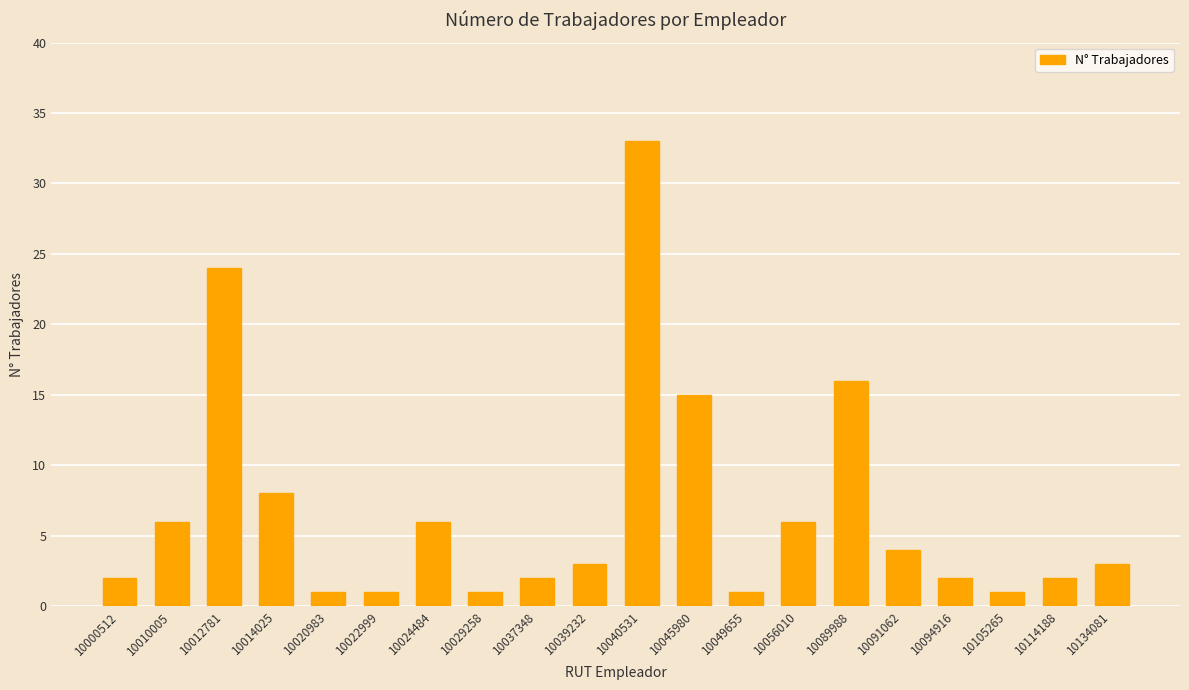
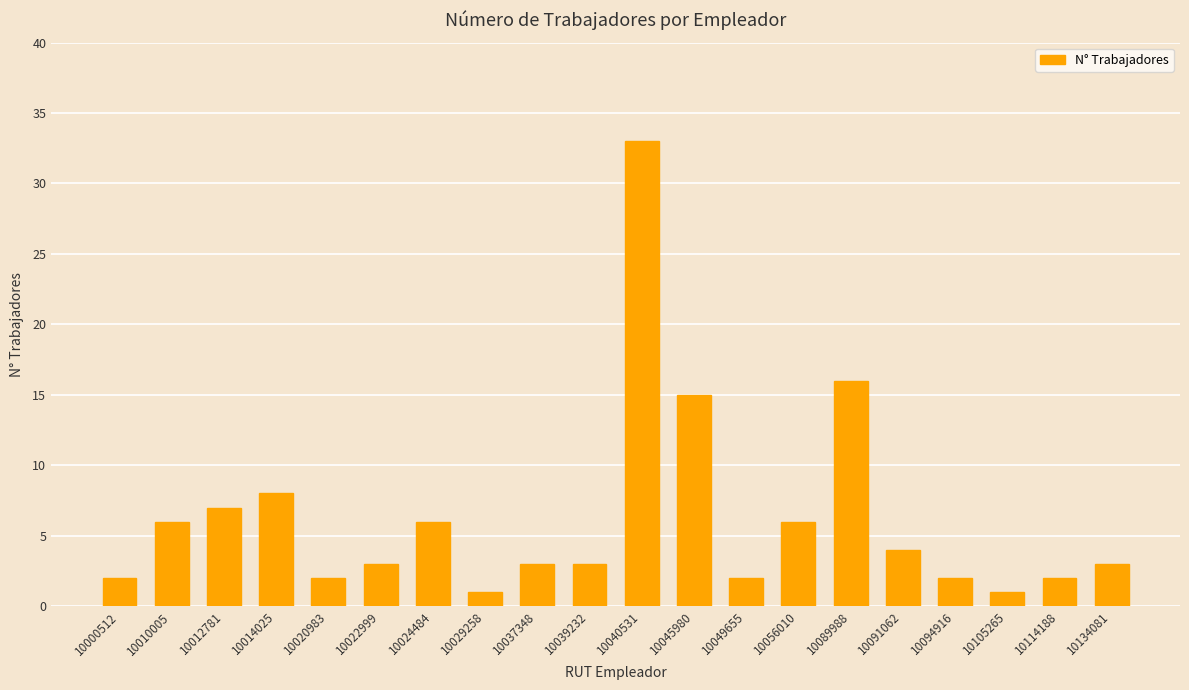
  {
    "10000512": 2,
    "10010005": 6,
-   "10012781": 24,
+   "10012781": 7,
    "10014025": 8,
-   "10020983": 1,
-   "10022999": 1,
+   "10020983": 2,
+   "10022999": 3,
    "10024484": 6,
    "10029258": 1,
-   "10037348": 2,
+   "10037348": 3,
    "10039232": 3,
    "10040531": 33,
    "10045980": 15,
-   "10049655": 1,
+   "10049655": 2,
    "10056010": 6,
    "10089988": 16,
    "10091062": 4,
    "10094916": 2,
    "10105265": 1,
    "10114188": 2,
    "10134081": 3
  }
